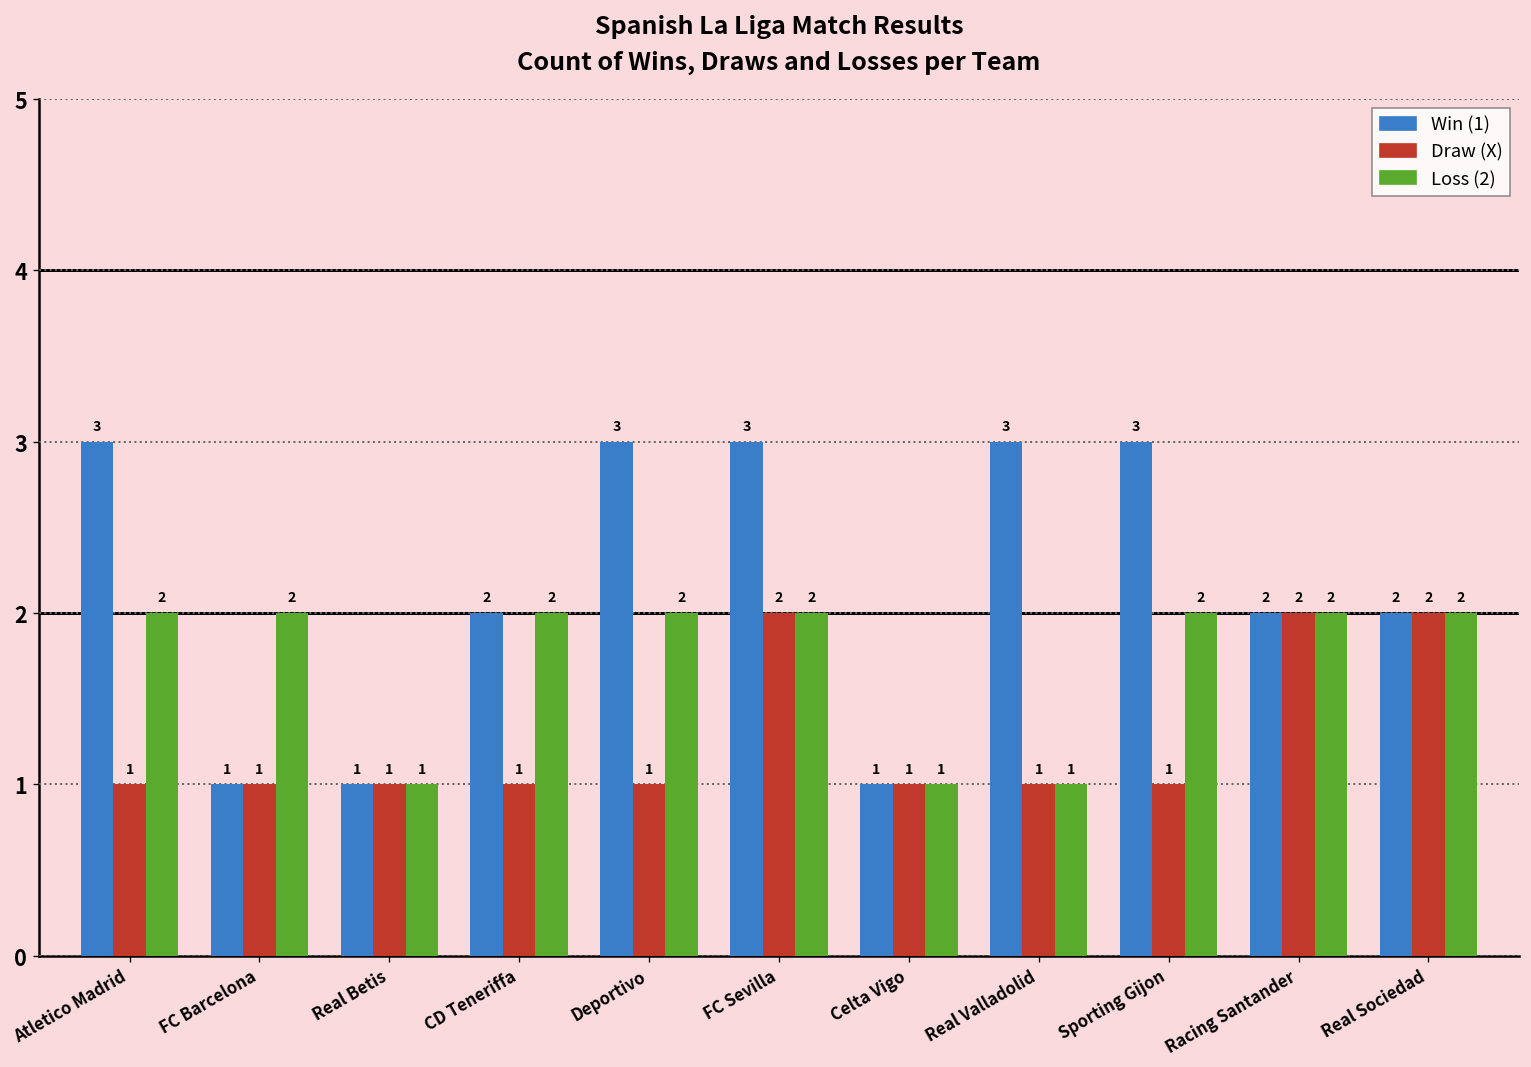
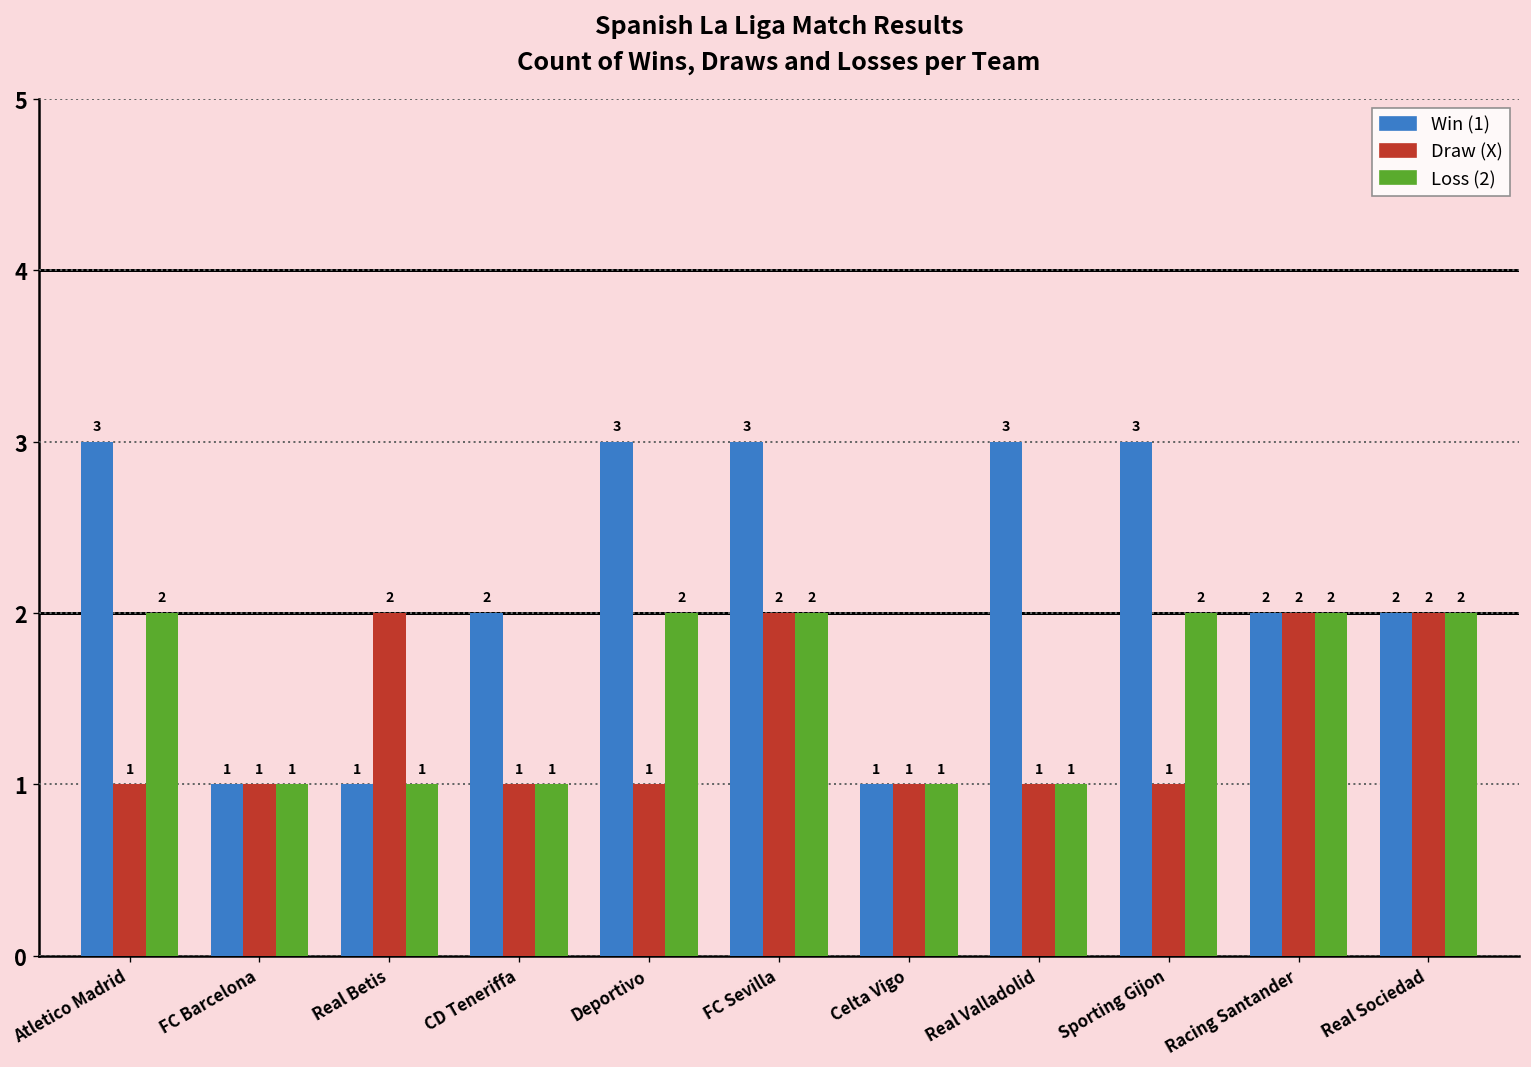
  {
    "Win (1)": {
      "Atletico Madrid": 3,
      "FC Barcelona": 1,
      "Real Betis": 1,
      "CD Teneriffa": 2,
      "Deportivo": 3,
      "FC Sevilla": 3,
      "Celta Vigo": 1,
      "Real Valladolid": 3,
      "Sporting Gijon": 3,
      "Racing Santander": 2,
      "Real Sociedad": 2
    },
    "Draw (X)": {
      "Atletico Madrid": 1,
      "FC Barcelona": 1,
-     "Real Betis": 1,
+     "Real Betis": 2,
      "CD Teneriffa": 1,
      "Deportivo": 1,
      "FC Sevilla": 2,
      "Celta Vigo": 1,
      "Real Valladolid": 1,
      "Sporting Gijon": 1,
      "Racing Santander": 2,
      "Real Sociedad": 2
    },
    "Loss (2)": {
      "Atletico Madrid": 2,
-     "FC Barcelona": 2,
+     "FC Barcelona": 1,
      "Real Betis": 1,
-     "CD Teneriffa": 2,
+     "CD Teneriffa": 1,
      "Deportivo": 2,
      "FC Sevilla": 2,
      "Celta Vigo": 1,
      "Real Valladolid": 1,
      "Sporting Gijon": 2,
      "Racing Santander": 2,
      "Real Sociedad": 2
    }
  }
